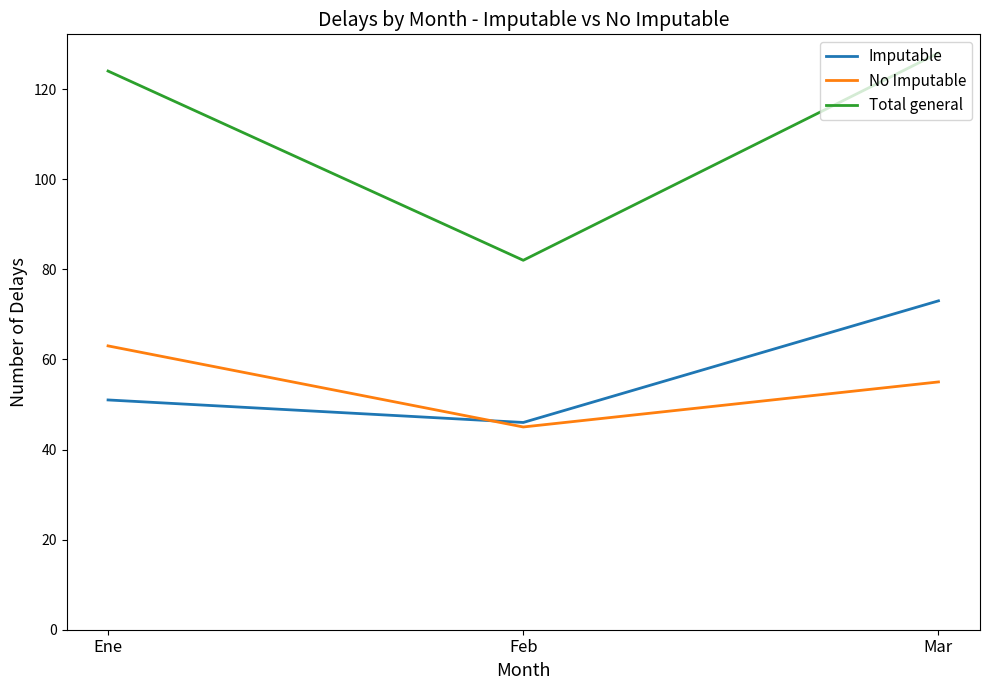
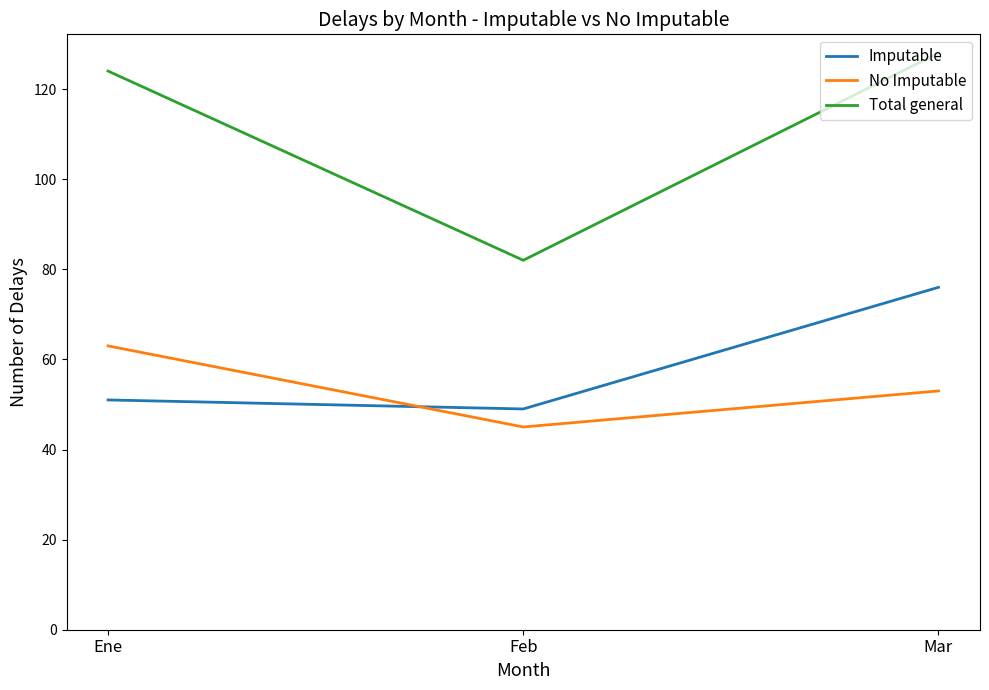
  {
    "Imputable": {
      "Ene": 51,
-     "Feb": 46,
-     "Mar": 73
+     "Feb": 49,
+     "Mar": 76
    },
    "No Imputable": {
      "Ene": 63,
      "Feb": 45,
-     "Mar": 55
+     "Mar": 53
    },
    "Total general": {
      "Ene": 124,
      "Feb": 82
    }
  }
